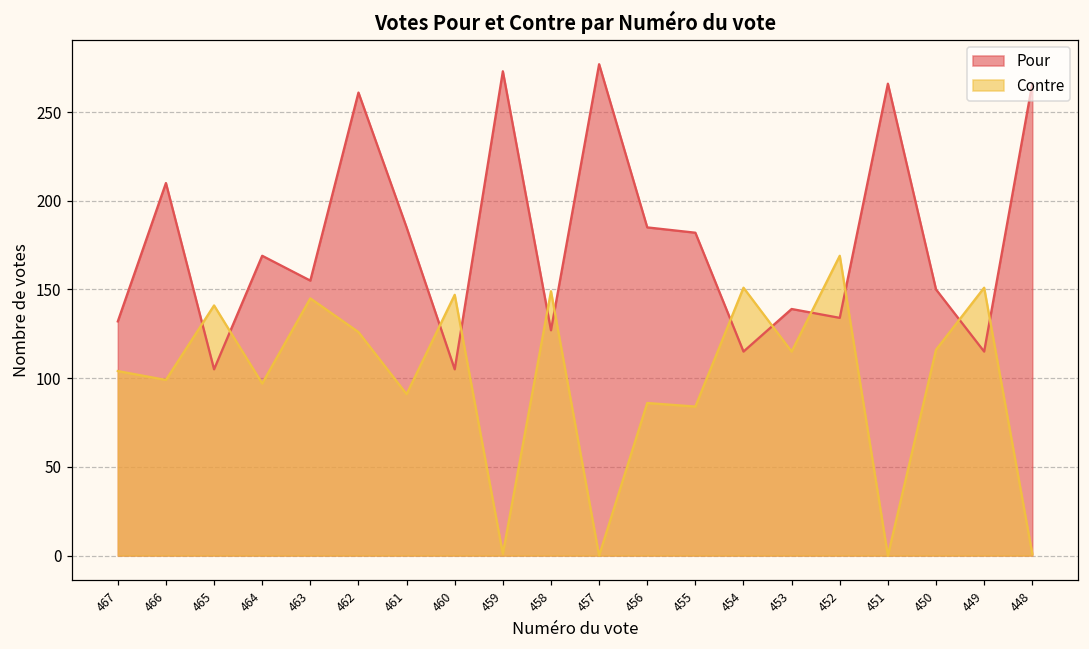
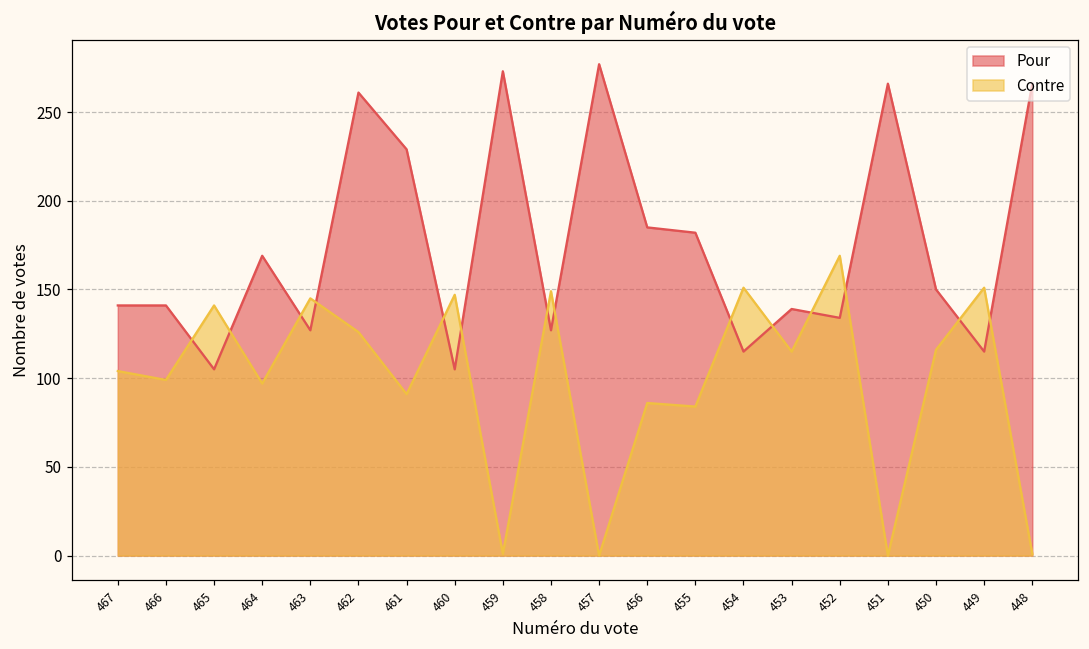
  {
    "Pour": {
-     "467": 132,
-     "466": 210,
+     "467": 141,
+     "466": 141,
      "465": 105,
      "464": 169,
-     "463": 155,
+     "463": 127,
      "462": 261,
-     "461": 185,
+     "461": 229,
      "460": 105,
      "459": 273,
      "458": 127,
      "457": 277,
      "456": 185,
      "455": 182,
      "454": 115,
      "453": 139,
      "452": 134,
      "451": 266,
      "450": 150,
      "449": 115
    },
    "Contre": {
      "467": 104,
      "466": 99,
      "465": 141,
      "464": 97,
      "463": 145,
      "462": 126,
      "461": 91,
      "460": 147,
      "459": 1,
      "458": 149,
      "457": 0,
      "456": 86,
      "455": 84,
      "454": 151,
      "453": 115,
      "452": 169,
      "451": 0,
      "450": 116,
      "449": 151,
      "448": 1
    }
  }
